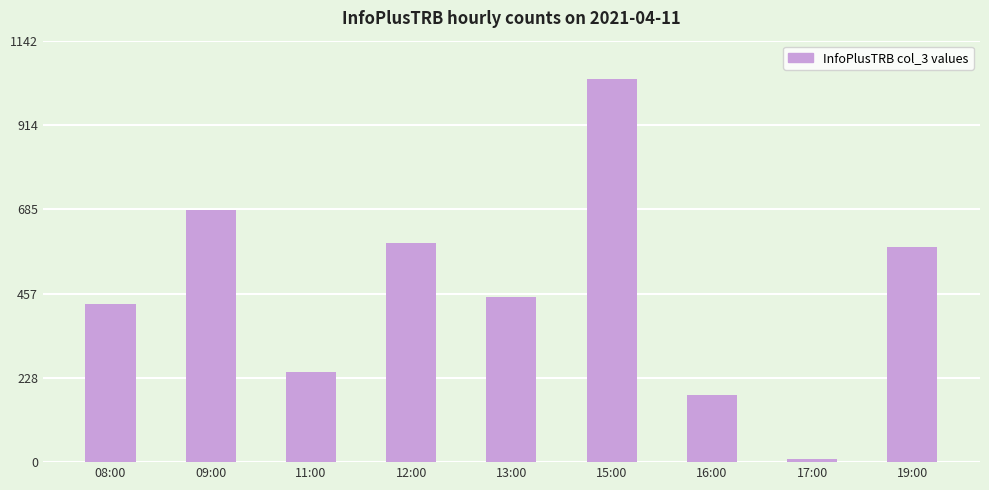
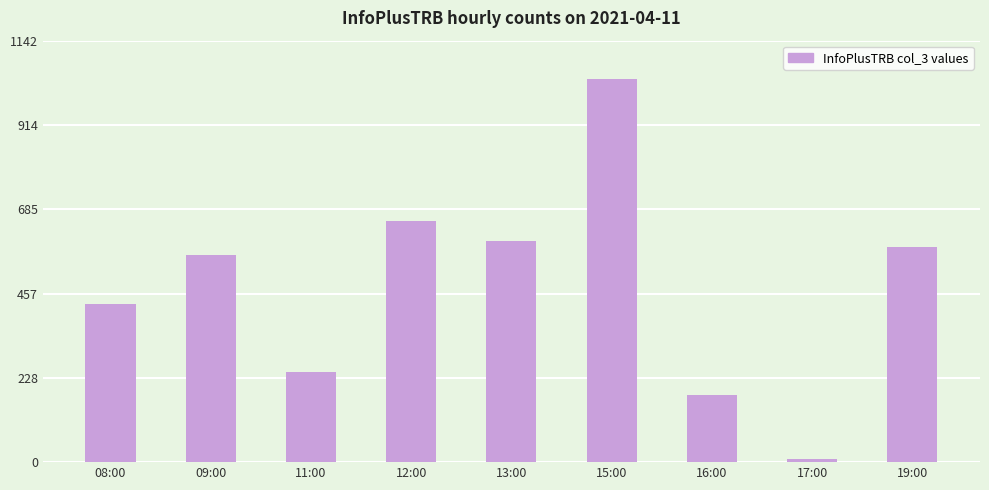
  {
    "08:00": 430,
-   "09:00": 690,
+   "09:00": 560,
    "11:00": 250,
-   "12:00": 590,
-   "13:00": 450,
+   "12:00": 650,
+   "13:00": 600,
    "15:00": 1040,
    "16:00": 180,
    "17:00": 10,
    "19:00": 580
  }
